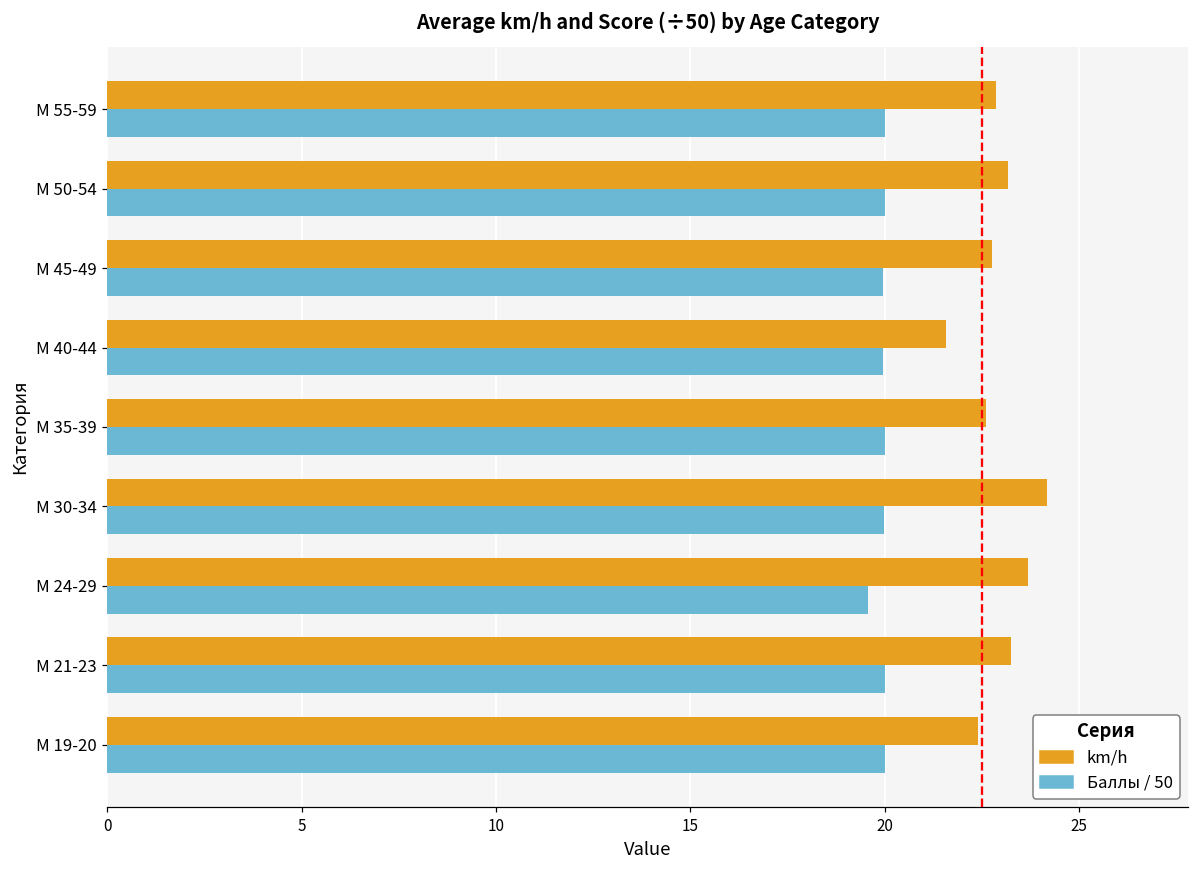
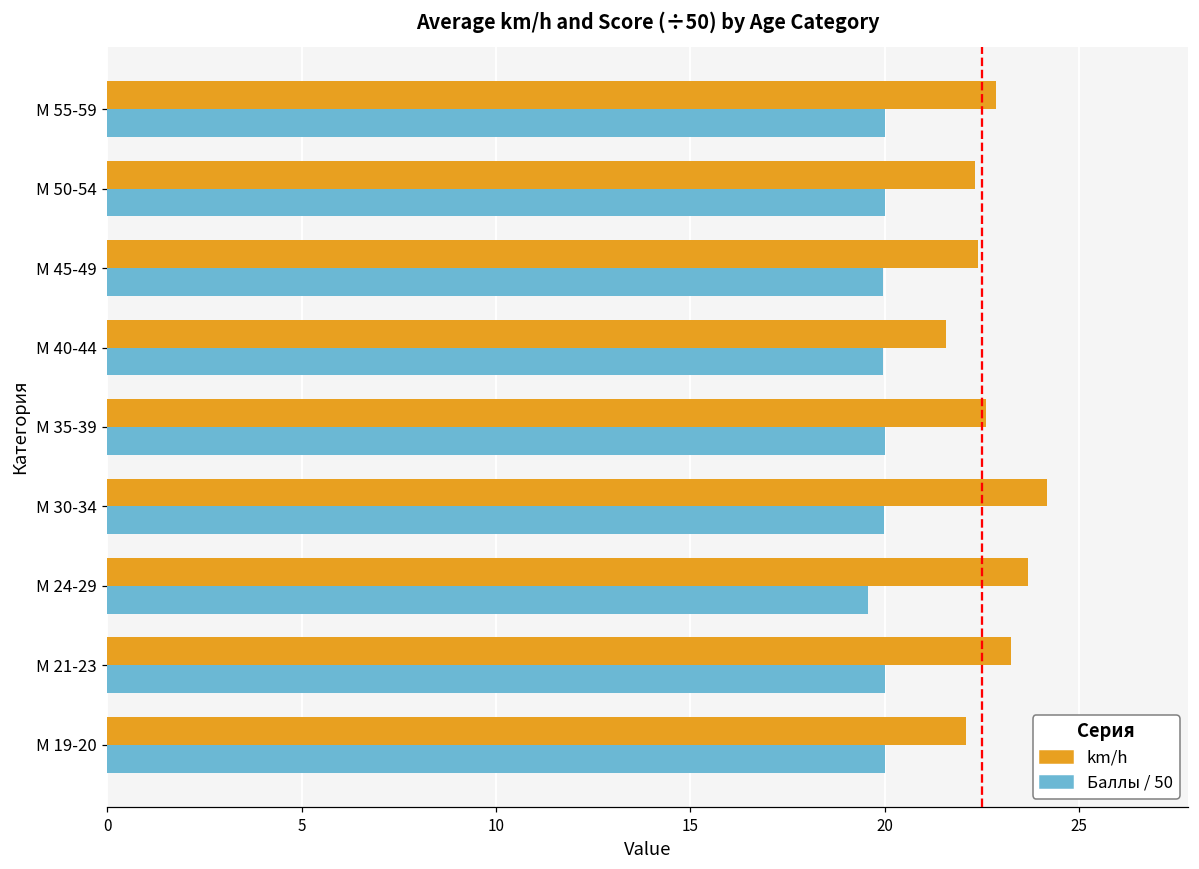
  {
    "km/h": {
      "М 55-59": 22.9,
-     "М 50-54": 23.2,
-     "М 45-49": 22.7,
+     "М 50-54": 22.3,
+     "М 45-49": 22.4,
      "М 40-44": 21.6,
      "М 35-39": 22.6,
      "М 30-34": 24.2,
      "М 24-29": 23.7,
      "М 21-23": 23.2,
-     "М 19-20": 22.4
+     "М 19-20": 22.1
    },
    "Баллы / 50": {
      "М 55-59": 20.0,
      "М 50-54": 20.0,
      "М 45-49": 20.0,
      "М 40-44": 19.9,
      "М 35-39": 20.0,
      "М 30-34": 20.0,
      "М 24-29": 19.6,
      "М 21-23": 20.0,
      "М 19-20": 20.0
    }
  }
